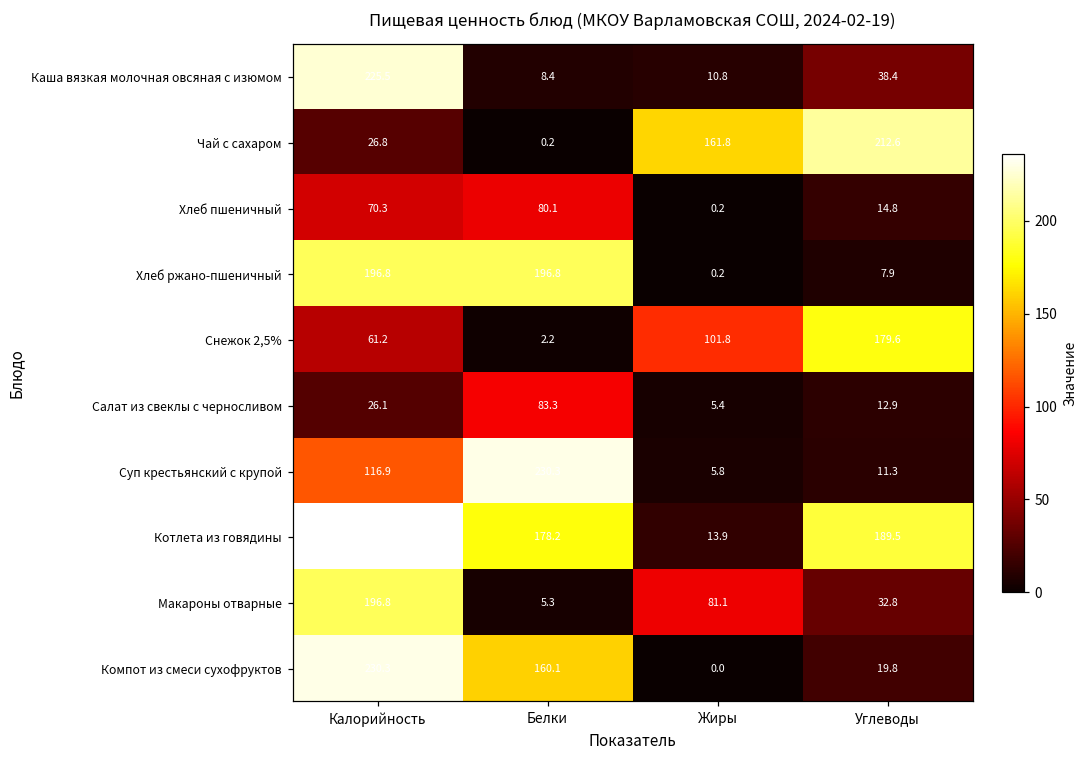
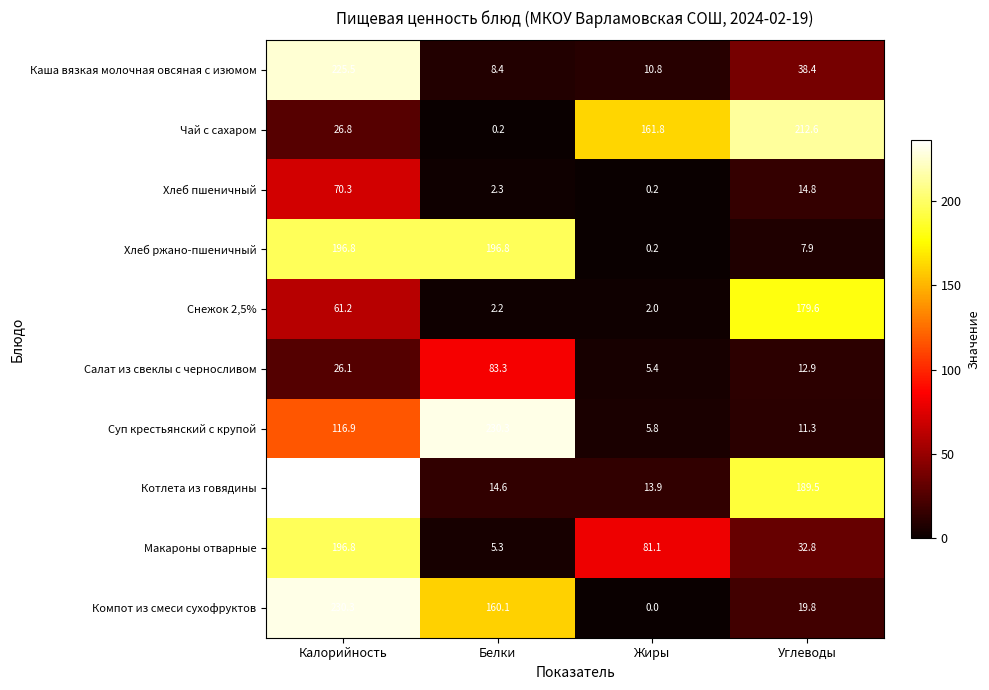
  {
    "Хлеб пшеничный": {
-     "Белки": 80.1
+     "Белки": 2.3
    },
    "Снежок 2,5%": {
-     "Жиры": 101.8
+     "Жиры": 2.0
    },
    "Котлета из говядины": {
-     "Белки": 178.2
+     "Белки": 14.6
    }
  }
